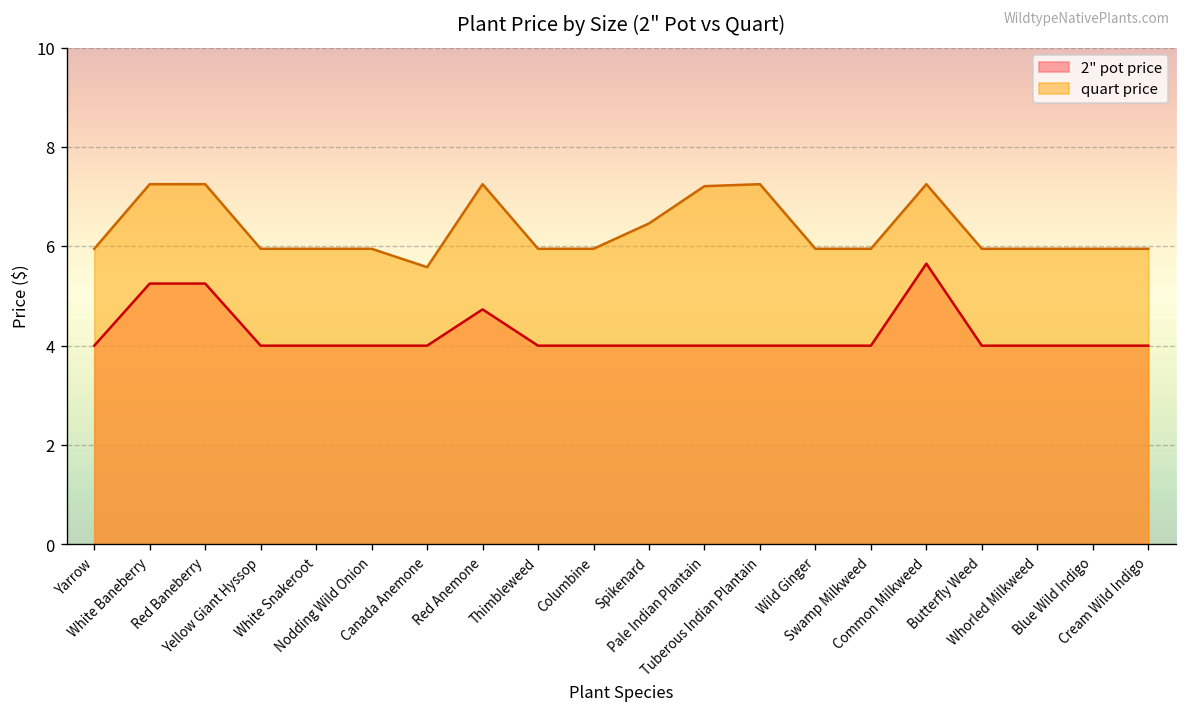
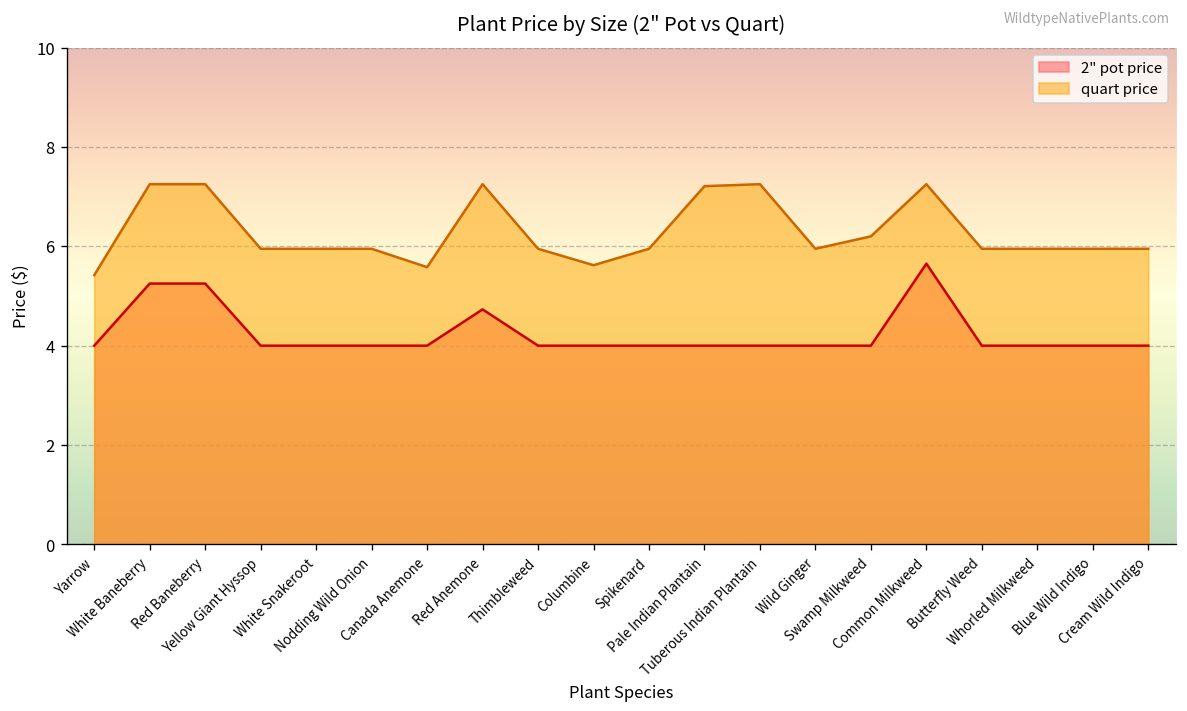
  {
    "2\" pot price": {
      "Yarrow": 4.0,
      "White Baneberry": 5.3,
      "Red Baneberry": 5.3,
      "Yellow Giant Hyssop": 4.0,
      "White Snakeroot": 4.0,
      "Nodding Wild Onion": 4.0,
      "Canada Anemone": 4.0,
      "Red Anemone": 4.7,
      "Thimbleweed": 4.0,
      "Columbine": 4.0,
      "Spikenard": 4.0,
      "Pale Indian Plantain": 4.0,
      "Tuberous Indian Plantain": 4.0,
      "Wild Ginger": 4.0,
      "Swamp Milkweed": 4.0,
      "Common Milkweed": 5.7,
      "Butterfly Weed": 4.0,
      "Whorled Milkweed": 4.0,
      "Blue Wild Indigo": 4.0,
      "Cream Wild Indigo": 4.0
    },
    "quart price": {
-     "Yarrow": 6.0,
+     "Yarrow": 5.4,
      "White Baneberry": 7.3,
      "Red Baneberry": 7.3,
      "Yellow Giant Hyssop": 6.0,
      "White Snakeroot": 6.0,
      "Nodding Wild Onion": 6.0,
      "Canada Anemone": 5.6,
      "Red Anemone": 7.3,
      "Thimbleweed": 6.0,
-     "Columbine": 6.0,
-     "Spikenard": 6.5,
+     "Columbine": 5.6,
+     "Spikenard": 6.0,
      "Pale Indian Plantain": 7.2,
      "Tuberous Indian Plantain": 7.3,
      "Wild Ginger": 6.0,
-     "Swamp Milkweed": 6.0,
+     "Swamp Milkweed": 6.2,
      "Common Milkweed": 7.3,
      "Butterfly Weed": 6.0,
      "Whorled Milkweed": 6.0,
      "Blue Wild Indigo": 6.0,
      "Cream Wild Indigo": 6.0
    }
  }
